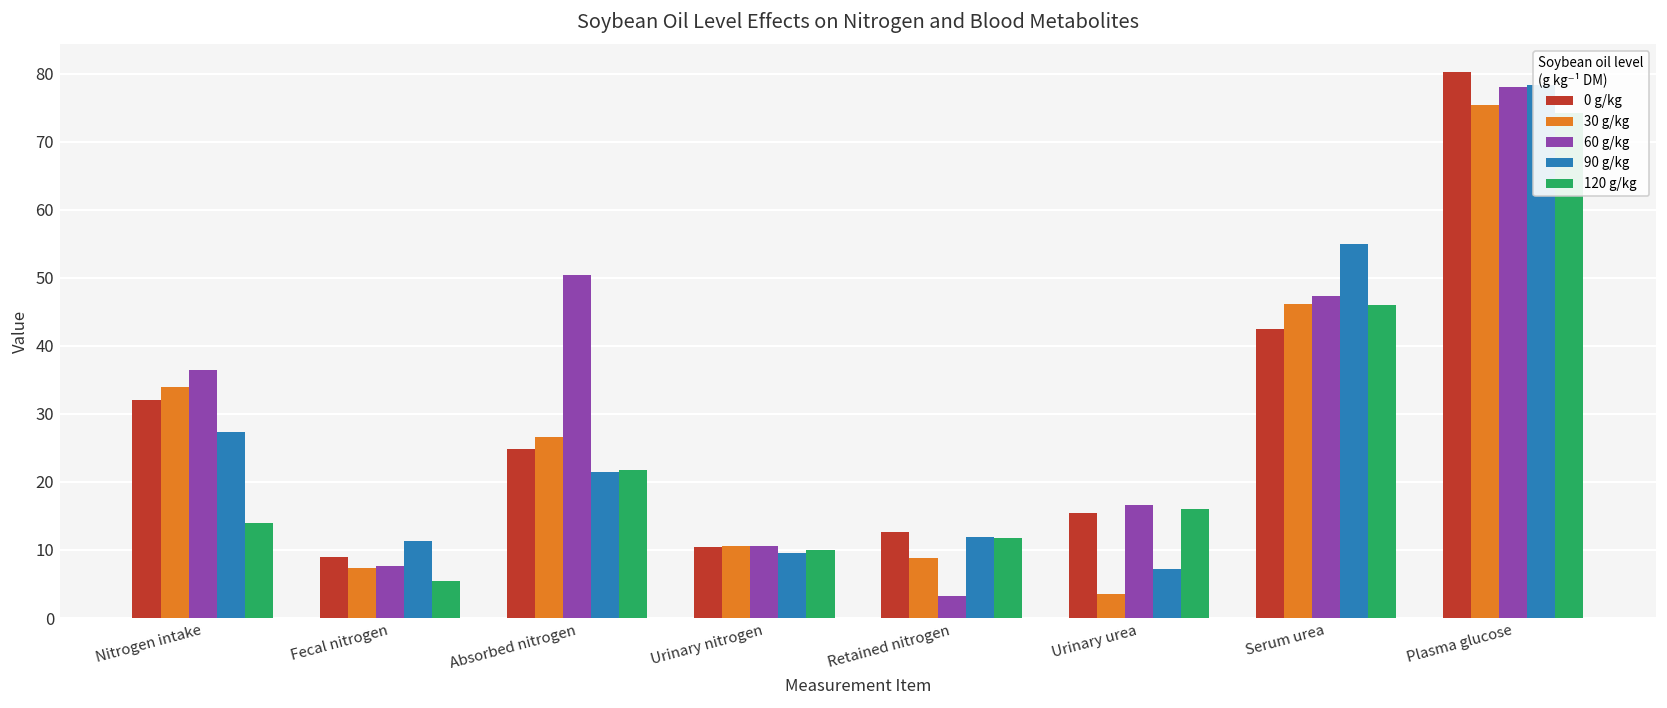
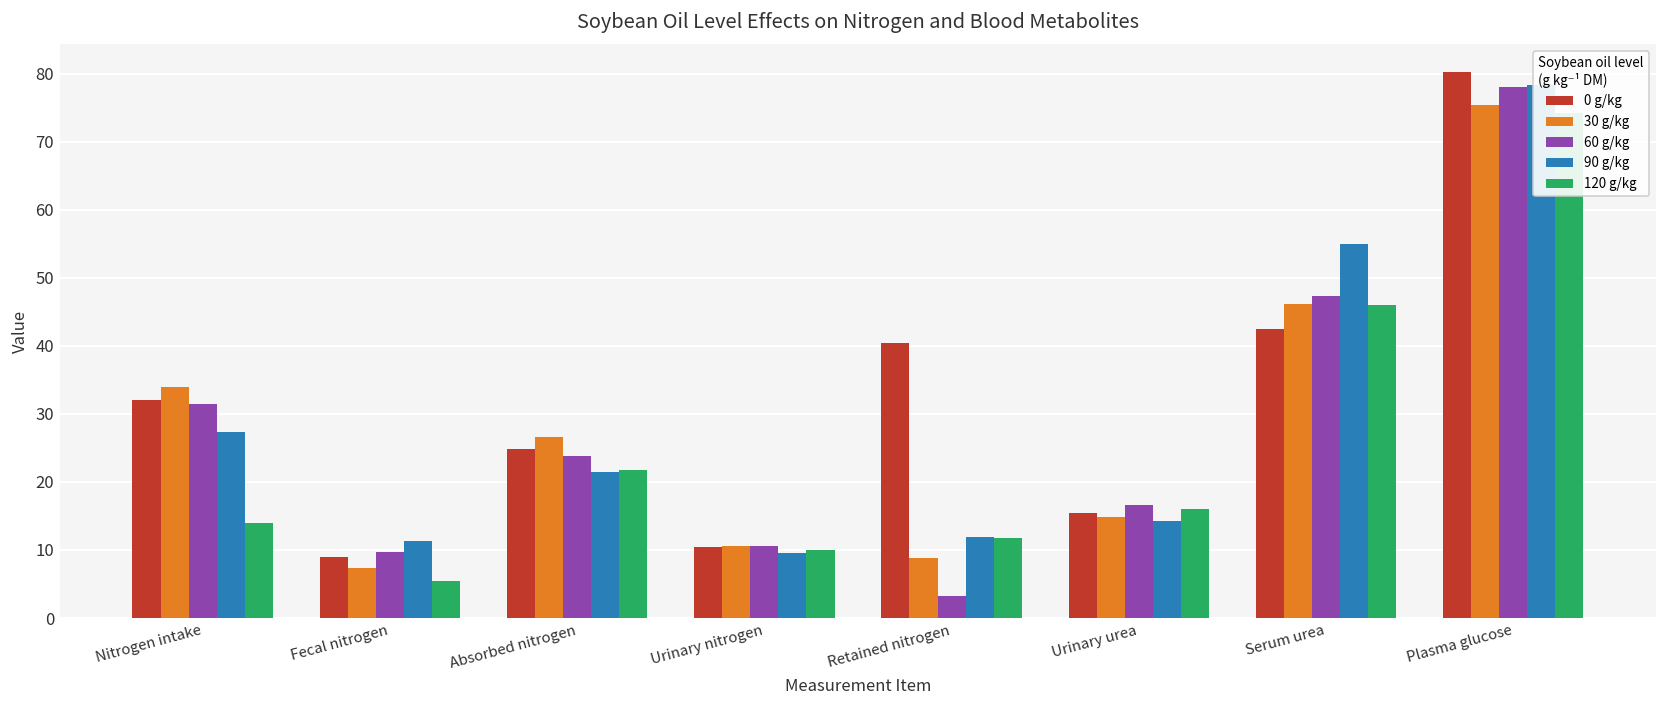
  {
    "0 g/kg": {
      "Nitrogen intake": 32,
      "Fecal nitrogen": 9,
      "Absorbed nitrogen": 25,
      "Urinary nitrogen": 10,
-     "Retained nitrogen": 13,
+     "Retained nitrogen": 40,
      "Urinary urea": 15,
      "Serum urea": 43,
      "Plasma glucose": 80
    },
    "30 g/kg": {
      "Nitrogen intake": 34,
      "Fecal nitrogen": 7,
      "Absorbed nitrogen": 27,
      "Urinary nitrogen": 11,
      "Retained nitrogen": 9,
-     "Urinary urea": 4,
+     "Urinary urea": 15,
      "Serum urea": 46,
      "Plasma glucose": 75
    },
    "60 g/kg": {
-     "Nitrogen intake": 36,
-     "Fecal nitrogen": 8,
-     "Absorbed nitrogen": 50,
+     "Nitrogen intake": 31,
+     "Fecal nitrogen": 10,
+     "Absorbed nitrogen": 24,
      "Urinary nitrogen": 11,
      "Retained nitrogen": 3,
      "Urinary urea": 17,
      "Serum urea": 47,
      "Plasma glucose": 78
    },
    "90 g/kg": {
      "Nitrogen intake": 27,
      "Fecal nitrogen": 11,
      "Absorbed nitrogen": 22,
      "Urinary nitrogen": 10,
      "Retained nitrogen": 12,
-     "Urinary urea": 7,
+     "Urinary urea": 14,
      "Serum urea": 55
    },
    "120 g/kg": {
      "Nitrogen intake": 14,
      "Fecal nitrogen": 5,
      "Absorbed nitrogen": 22,
      "Urinary nitrogen": 10,
      "Retained nitrogen": 12,
      "Urinary urea": 16,
      "Serum urea": 46
    }
  }
